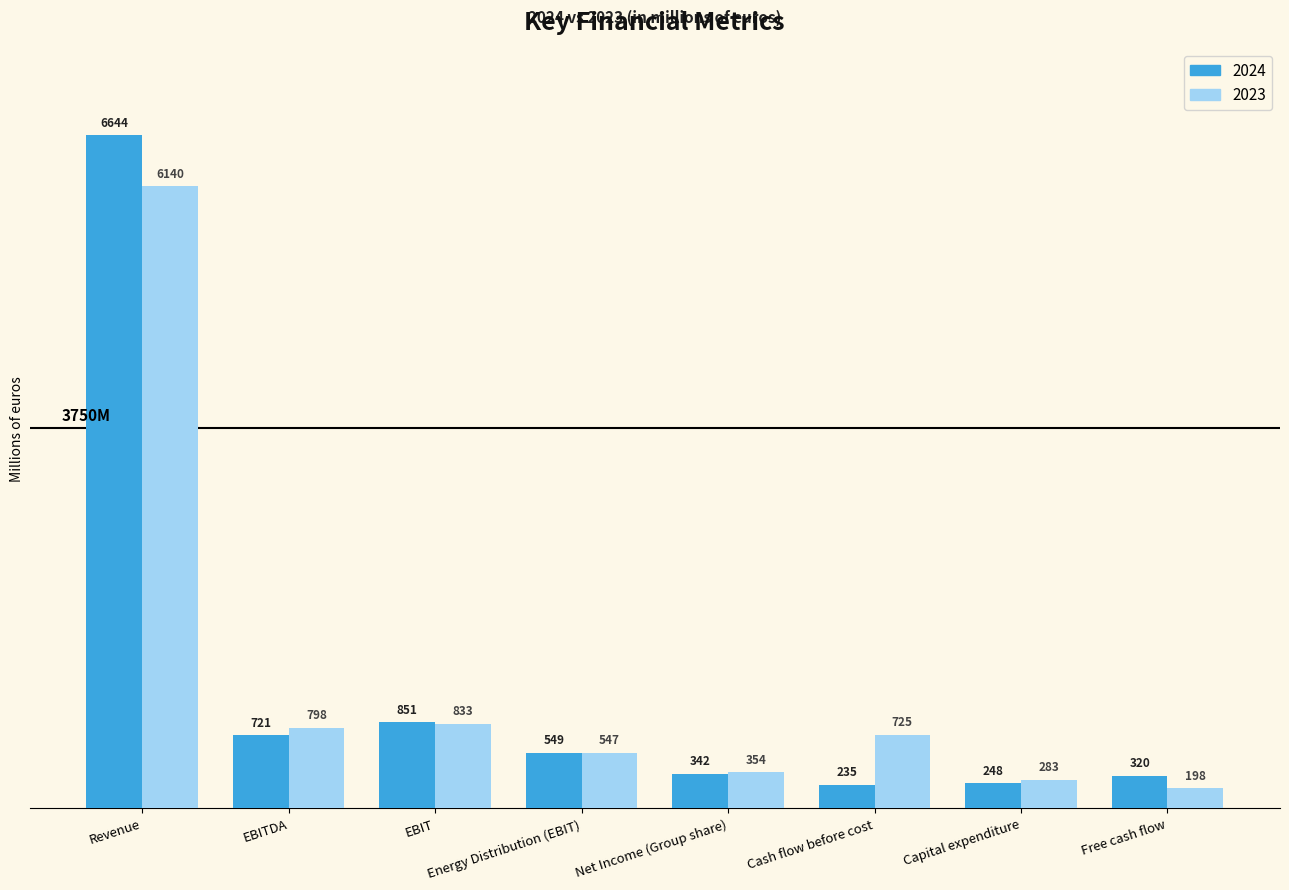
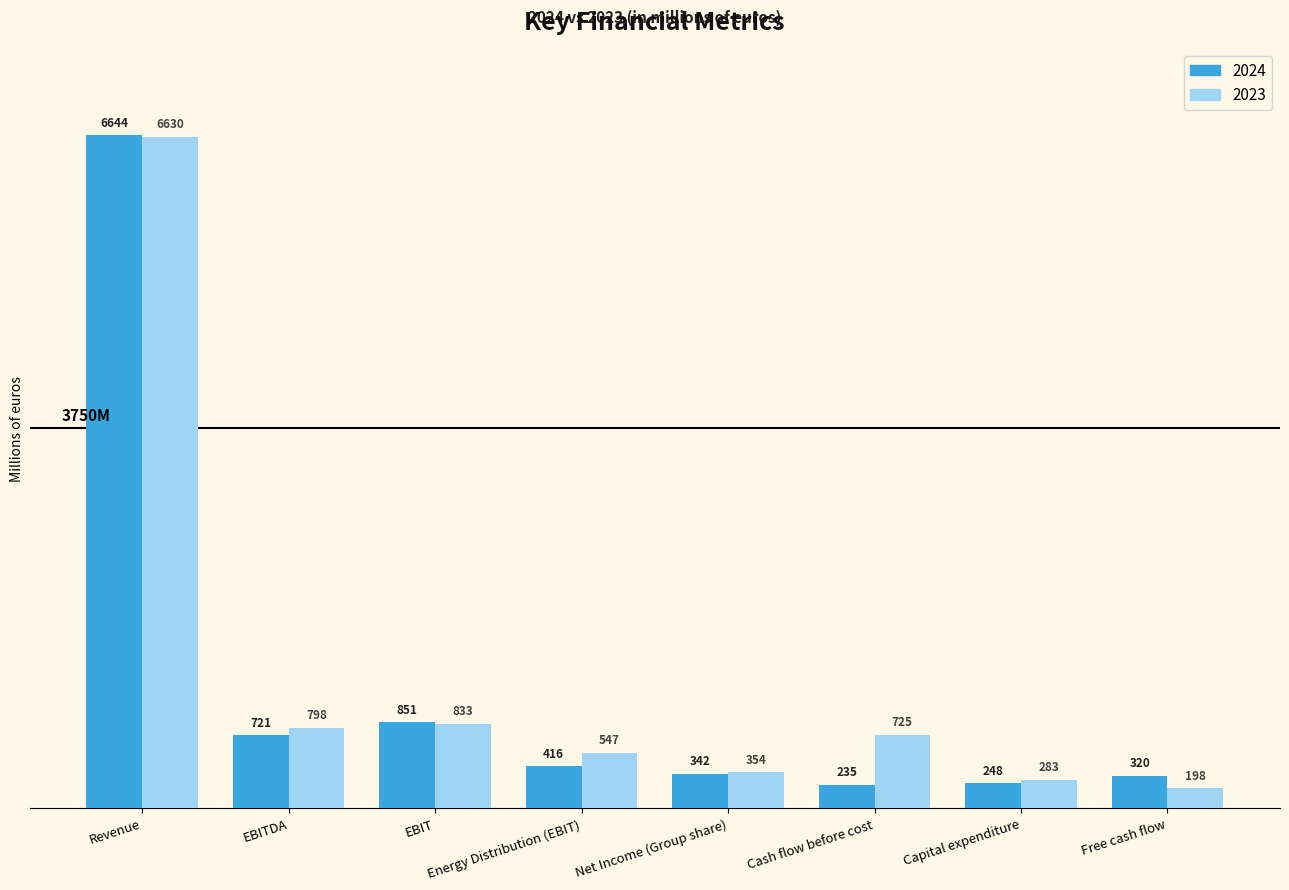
  {
    "2024": {
      "Revenue": 6644,
      "EBITDA": 721,
      "EBIT": 851,
-     "Energy Distribution (EBIT)": 549,
+     "Energy Distribution (EBIT)": 416,
      "Net Income (Group share)": 342,
      "Cash flow before cost": 235,
      "Capital expenditure": 248,
      "Free cash flow": 320
    },
    "2023": {
-     "Revenue": 6140,
+     "Revenue": 6630,
      "EBITDA": 798,
      "EBIT": 833,
      "Energy Distribution (EBIT)": 547,
      "Net Income (Group share)": 354,
      "Cash flow before cost": 725,
      "Capital expenditure": 283,
      "Free cash flow": 198
    }
  }
